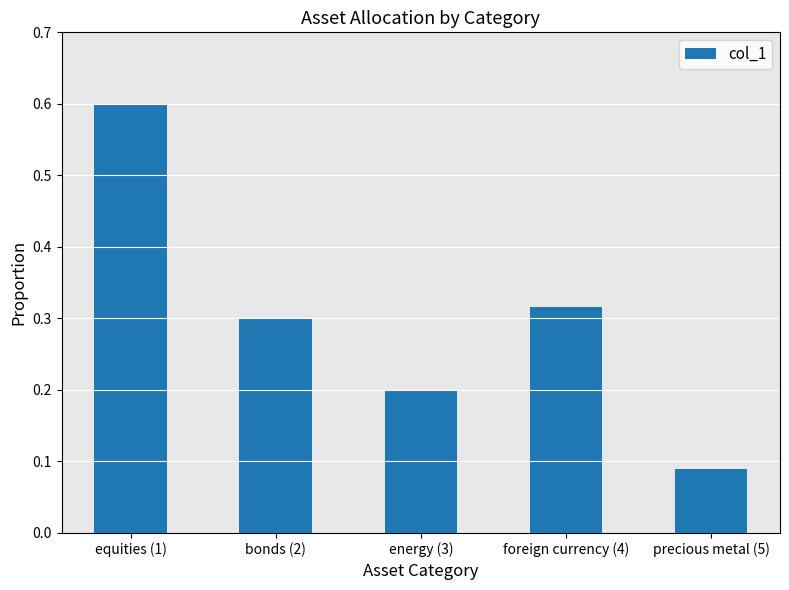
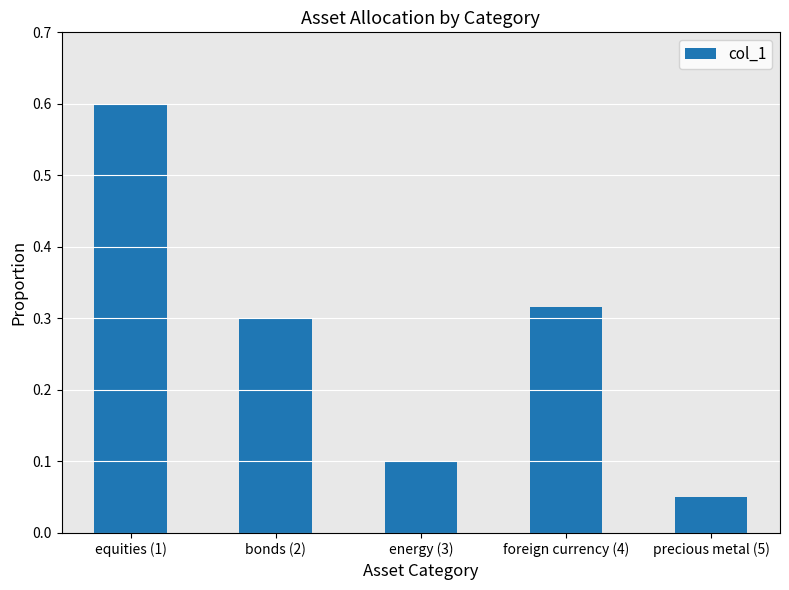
  {
    "equities (1)": 0.60,
    "bonds (2)": 0.30,
-   "energy (3)": 0.2,
+   "energy (3)": 0.1,
    "foreign currency (4)": 0.32,
-   "precious metal (5)": 0.09
+   "precious metal (5)": 0.05
  }
